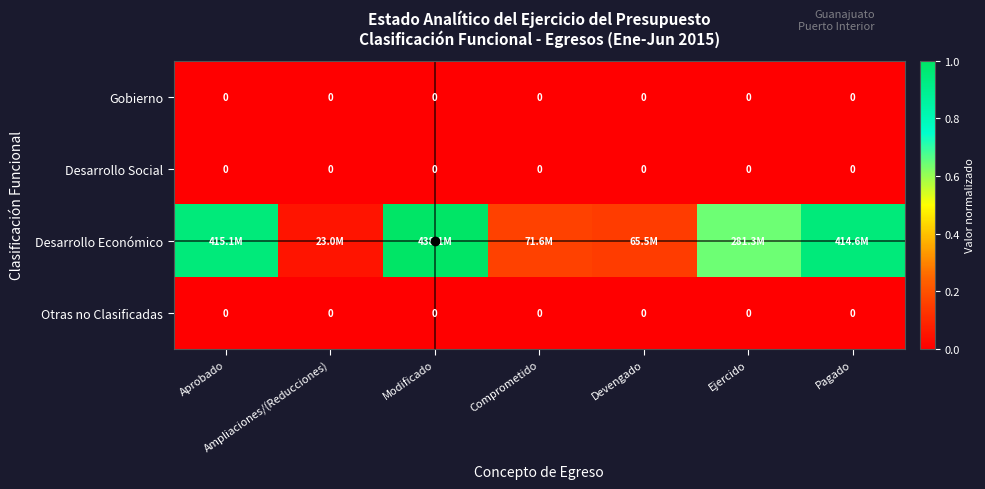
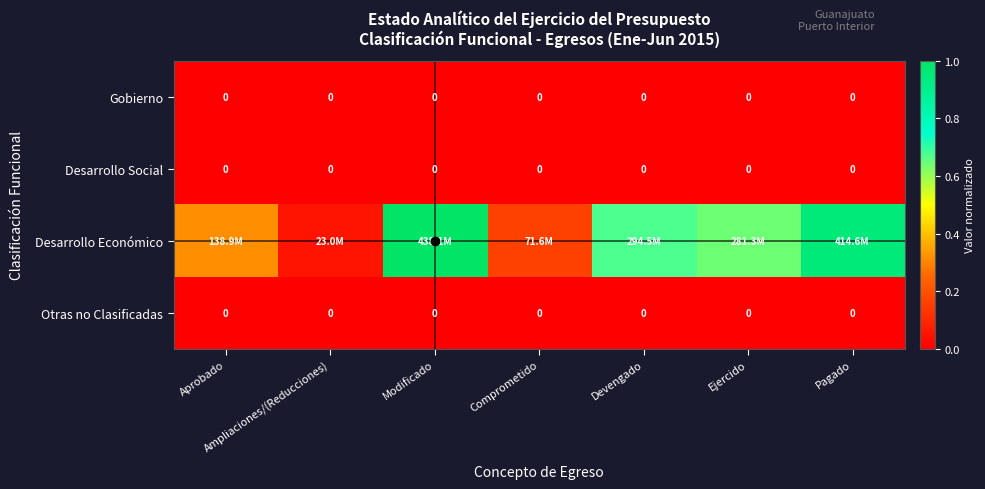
  {
    "Gobierno": {
      "Aprobado": "0",
      "Ampliaciones/(Reducciones)": "0",
      "Modificado": "0",
      "Comprometido": "0",
      "Devengado": "0",
      "Ejercido": "0",
      "Pagado": "0"
    },
    "Desarrollo Social": {
      "Aprobado": "0",
      "Ampliaciones/(Reducciones)": "0",
      "Modificado": "0",
      "Comprometido": "0",
      "Devengado": "0",
      "Ejercido": "0",
      "Pagado": "0"
    },
    "Desarrollo Económico": {
-     "Aprobado": "415.1M",
+     "Aprobado": "138.9M",
      "Ampliaciones/(Reducciones)": "23.0M",
      "Comprometido": "71.6M",
-     "Devengado": "65.5M",
+     "Devengado": "294.5M",
      "Ejercido": "281.3M",
      "Pagado": "414.6M"
    },
    "Otras no Clasificadas": {
      "Aprobado": "0",
      "Ampliaciones/(Reducciones)": "0",
      "Modificado": "0",
      "Comprometido": "0",
      "Devengado": "0",
      "Ejercido": "0",
      "Pagado": "0"
    }
  }
